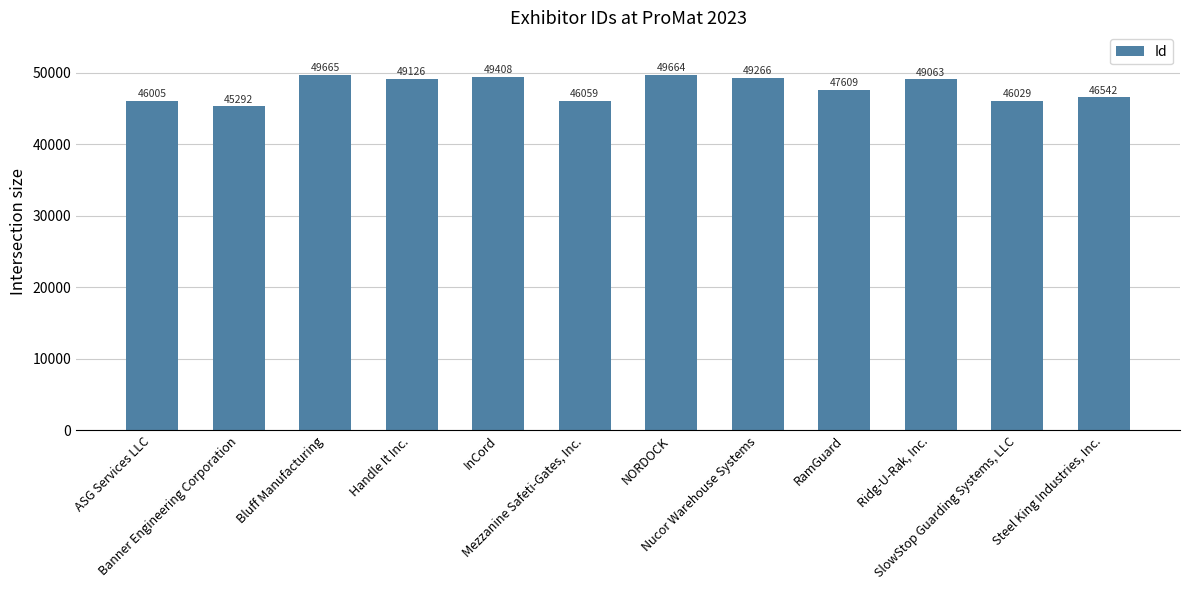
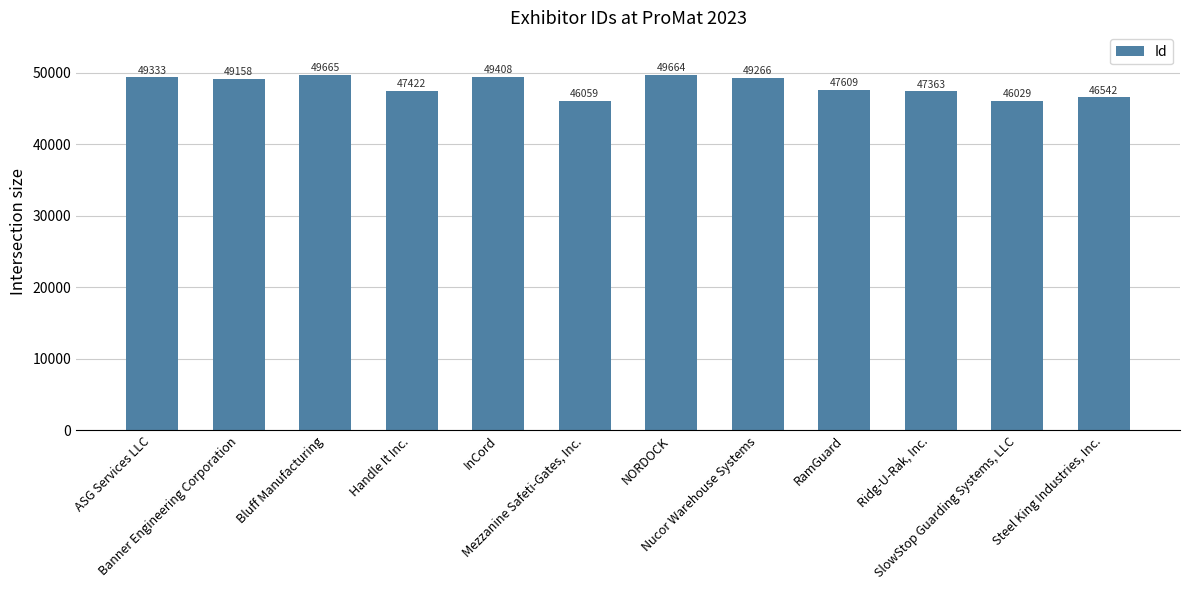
  {
-   "ASG Services LLC": 46005,
-   "Banner Engineering Corporation": 45292,
+   "ASG Services LLC": 49333,
+   "Banner Engineering Corporation": 49158,
    "Bluff Manufacturing": 49665,
-   "Handle It Inc.": 49126,
+   "Handle It Inc.": 47422,
    "InCord": 49408,
    "Mezzanine Safeti-Gates, Inc.": 46059,
    "NORDOCK": 49664,
    "Nucor Warehouse Systems": 49266,
    "RamGuard": 47609,
-   "Ridg-U-Rak, Inc.": 49063,
+   "Ridg-U-Rak, Inc.": 47363,
    "SlowStop Guarding Systems, LLC": 46029,
    "Steel King Industries, Inc.": 46542
  }
